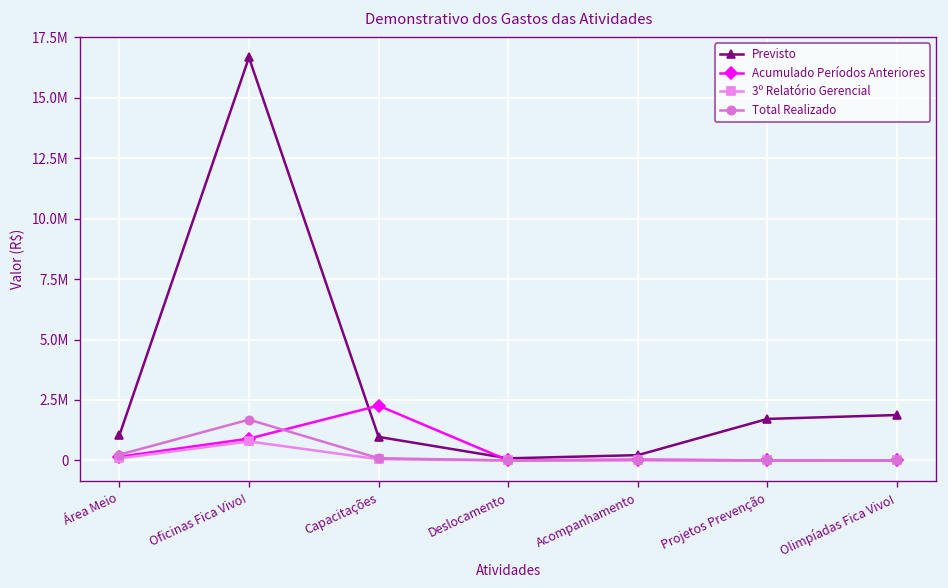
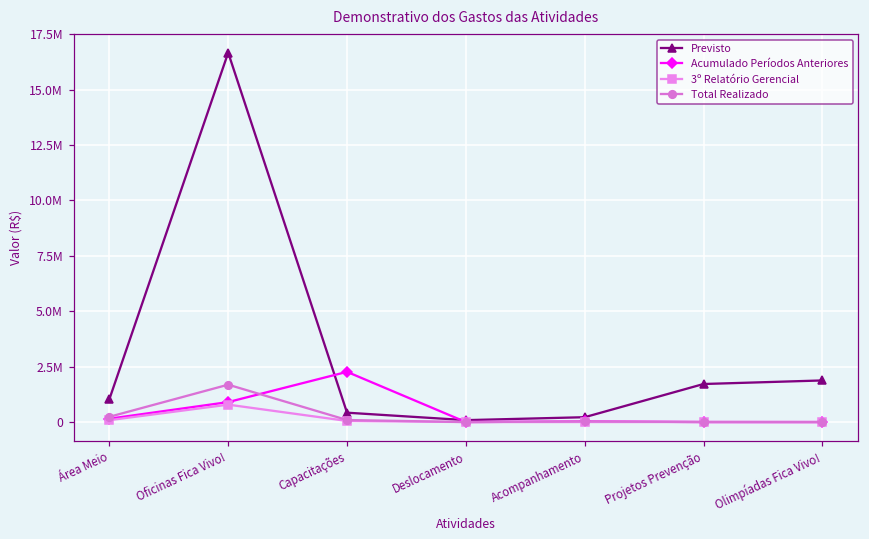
  {
    "Previsto": {
      "Área Meio": 1000000,
      "Oficinas Fica Vivo!": 16700000,
-     "Capacitações": 1000000,
+     "Capacitações": 400000,
      "Acompanhamento": 200000,
      "Projetos Prevenção": 1700000,
      "Olimpíadas Fica Vivo!": 1900000
    },
    "Acumulado Períodos Anteriores": {
      "Capacitações": 2300000
    }
  }
